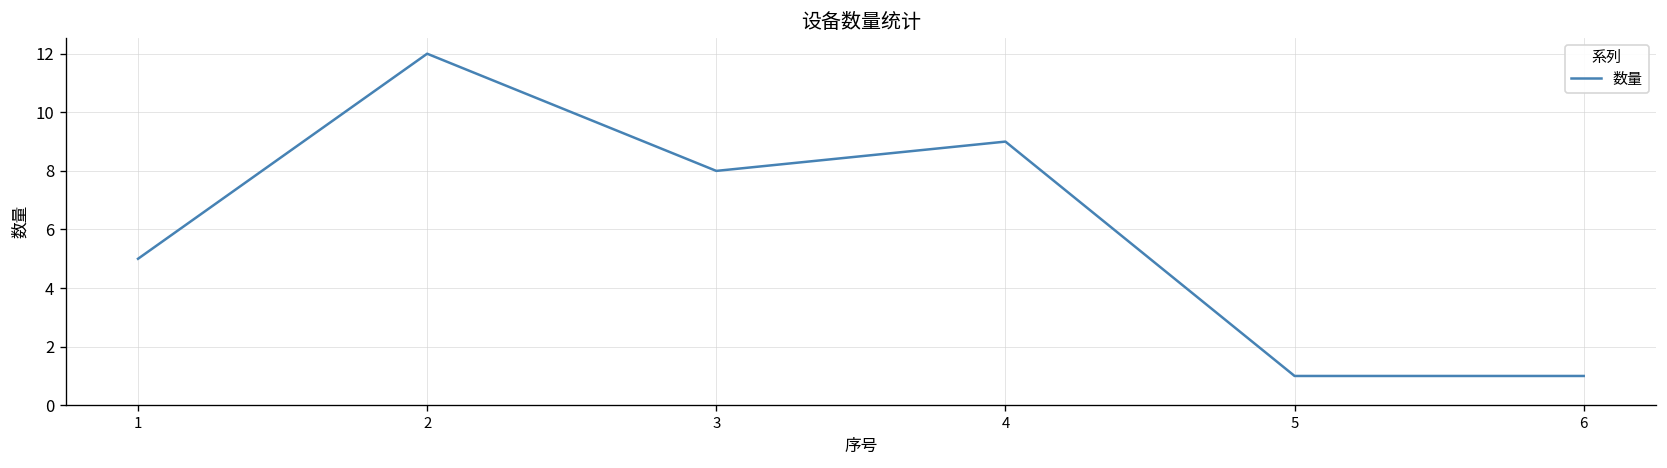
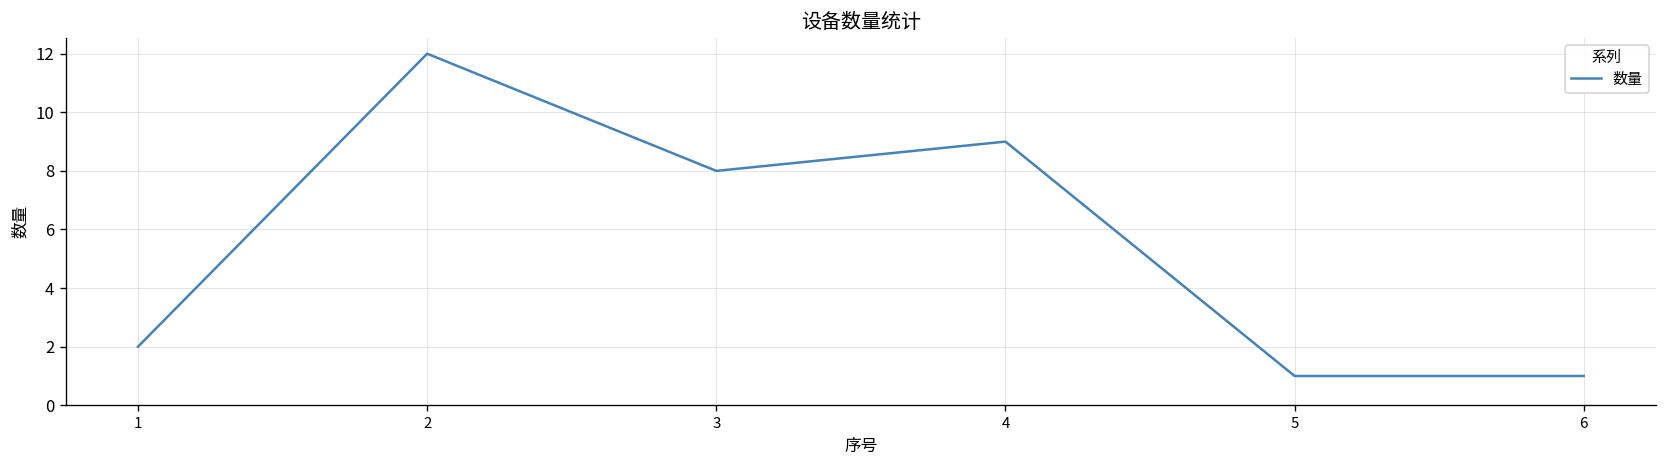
  {
-   "1": 5,
+   "1": 2,
    "2": 12,
    "3": 8,
    "4": 9,
    "5": 1,
    "6": 1
  }
